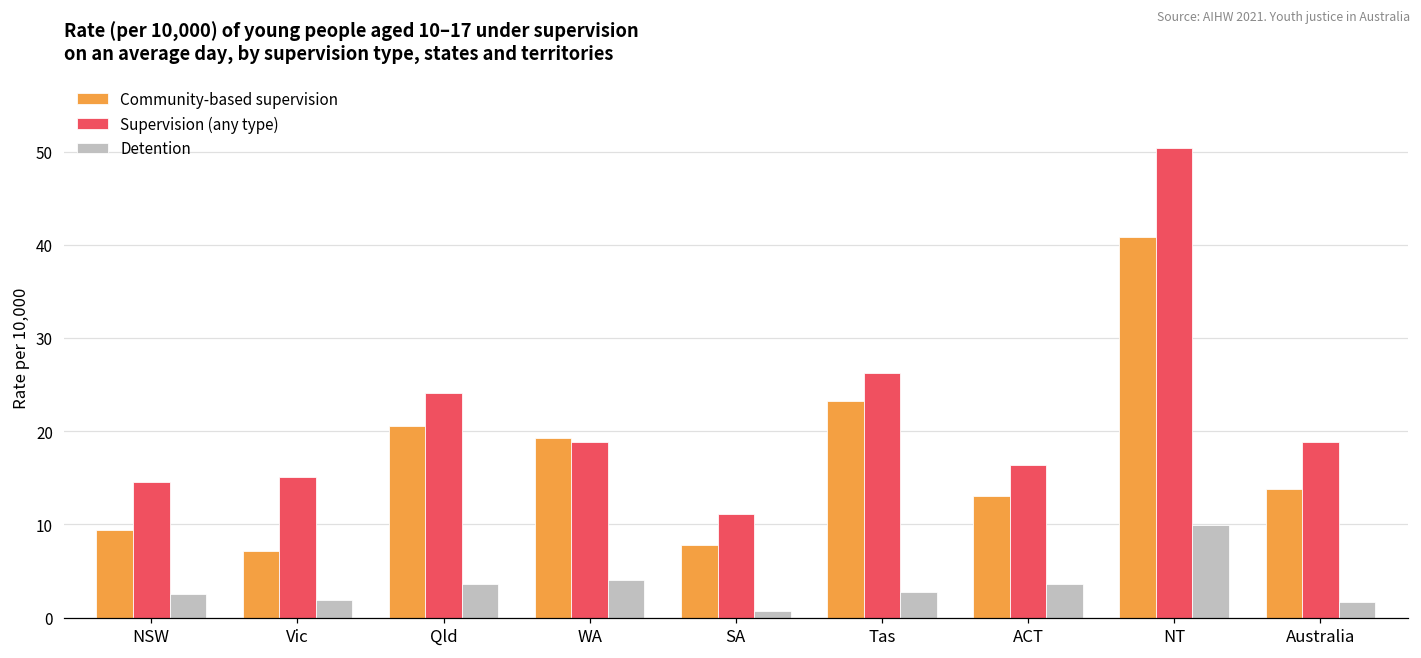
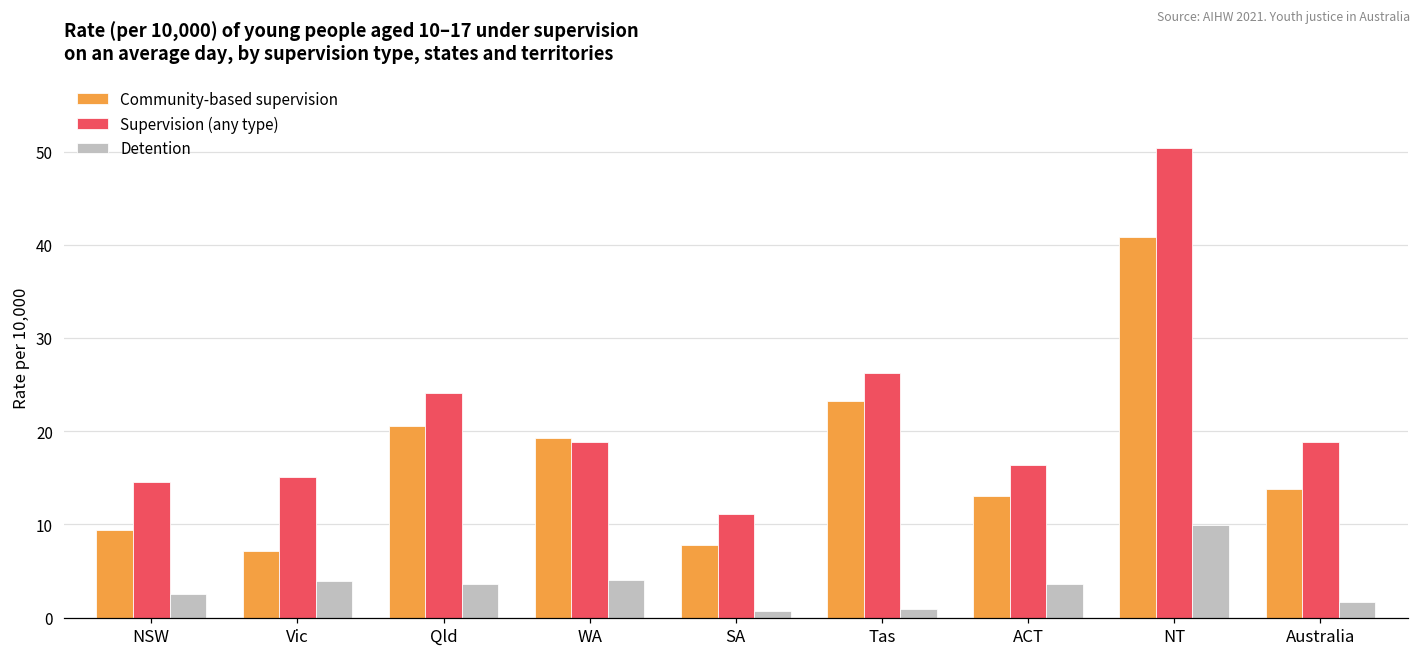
  {
    "Community-based supervision": {
      "NSW": 9,
      "Vic": 7,
      "Qld": 21,
      "WA": 19,
      "SA": 8,
      "Tas": 23,
      "ACT": 13,
      "NT": 41,
      "Australia": 14
    },
    "Supervision (any type)": {
      "NSW": 15,
      "Vic": 15,
      "Qld": 24,
      "WA": 19,
      "SA": 11,
      "Tas": 26,
      "ACT": 16,
      "NT": 50,
      "Australia": 19
    },
    "Detention": {
      "NSW": 3,
-     "Vic": 2,
+     "Vic": 4,
      "Qld": 4,
      "WA": 4,
      "SA": 1,
-     "Tas": 3,
+     "Tas": 1,
      "ACT": 4,
      "NT": 10,
      "Australia": 2
    }
  }
